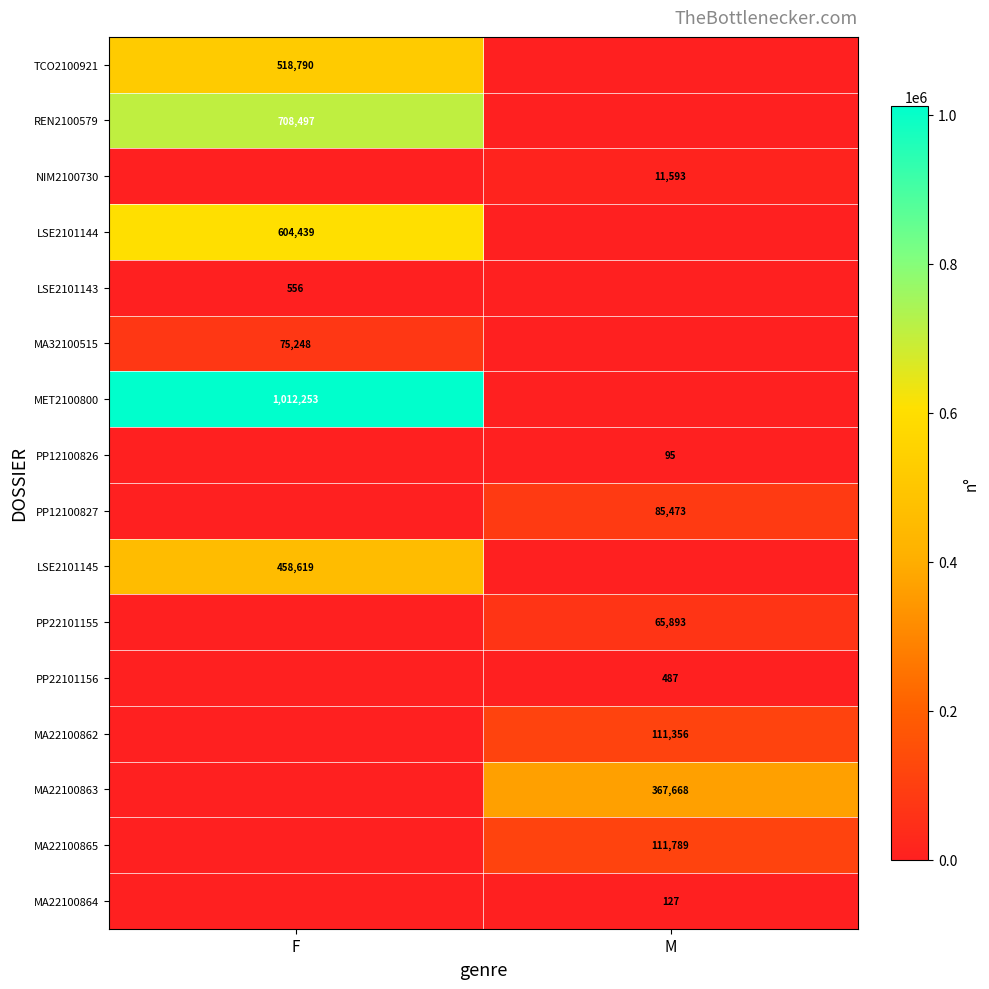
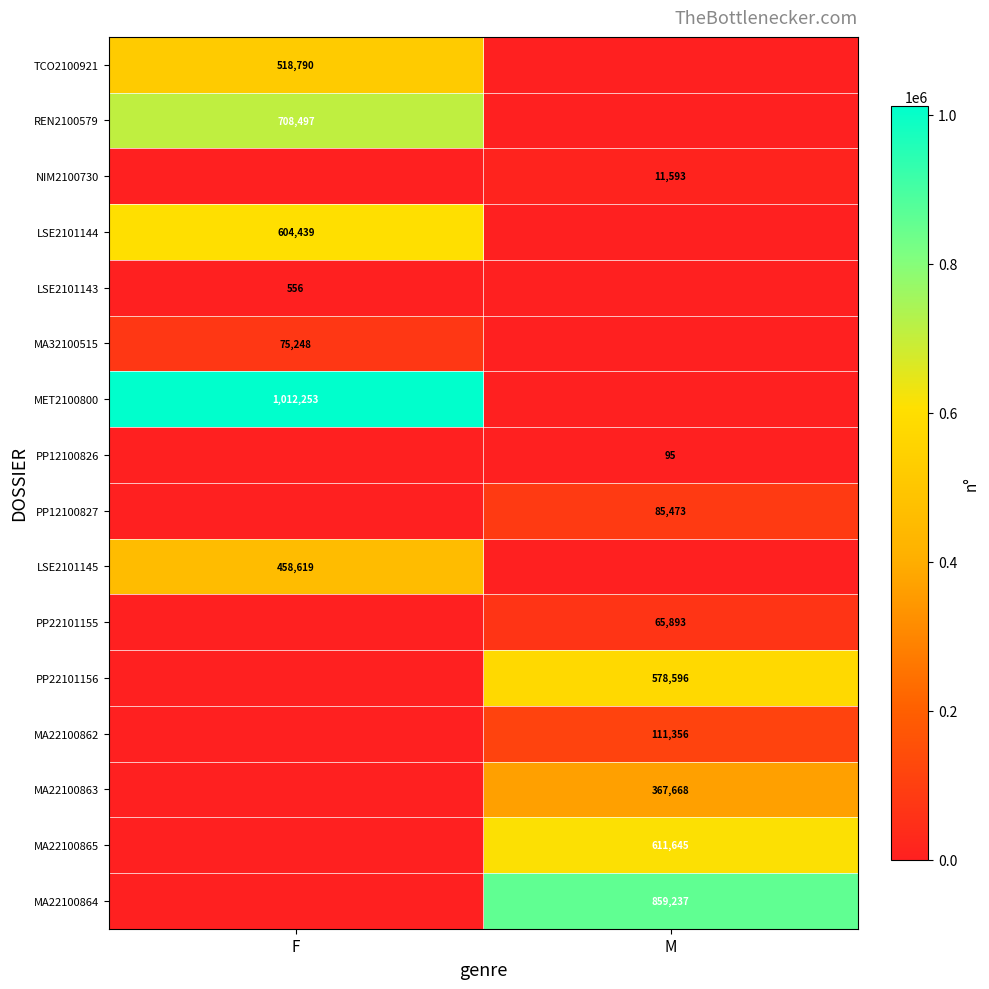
  {
    "TCO2100921": {
      "F": "518,790"
    },
    "REN2100579": {
      "F": "708,497"
    },
    "NIM2100730": {
      "M": "11,593"
    },
    "LSE2101144": {
      "F": "604,439"
    },
    "LSE2101143": {
      "F": "556"
    },
    "MA32100515": {
      "F": "75,248"
    },
    "MET2100800": {
      "F": "1,012,253"
    },
    "PP12100826": {
      "M": "95"
    },
    "PP12100827": {
      "M": "85,473"
    },
    "LSE2101145": {
      "F": "458,619"
    },
    "PP22101155": {
      "M": "65,893"
    },
    "PP22101156": {
-     "M": "487"
+     "M": "578,596"
    },
    "MA22100862": {
      "M": "111,356"
    },
    "MA22100863": {
      "M": "367,668"
    },
    "MA22100865": {
-     "M": "111,789"
+     "M": "611,645"
    },
    "MA22100864": {
-     "M": "127"
+     "M": "859,237"
    }
  }
